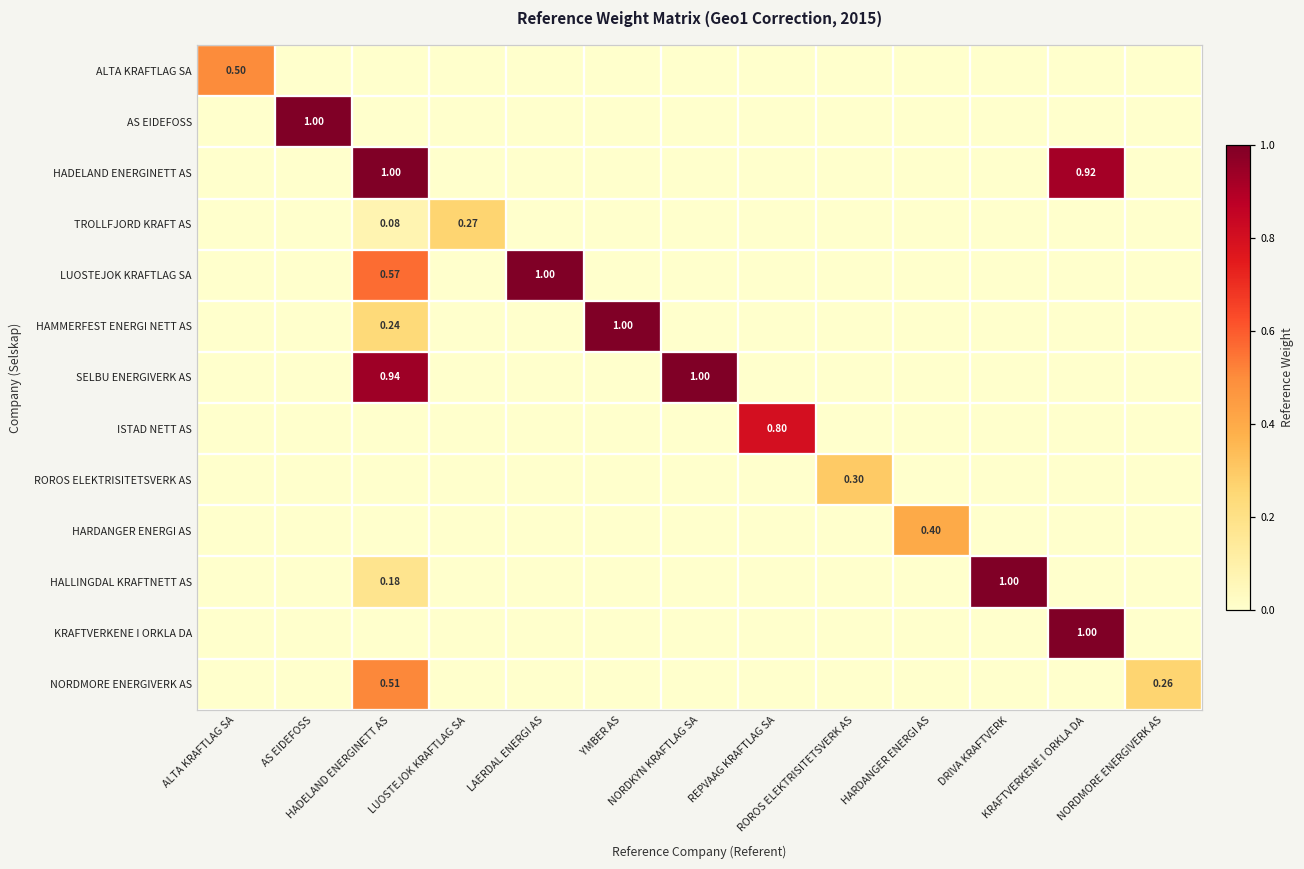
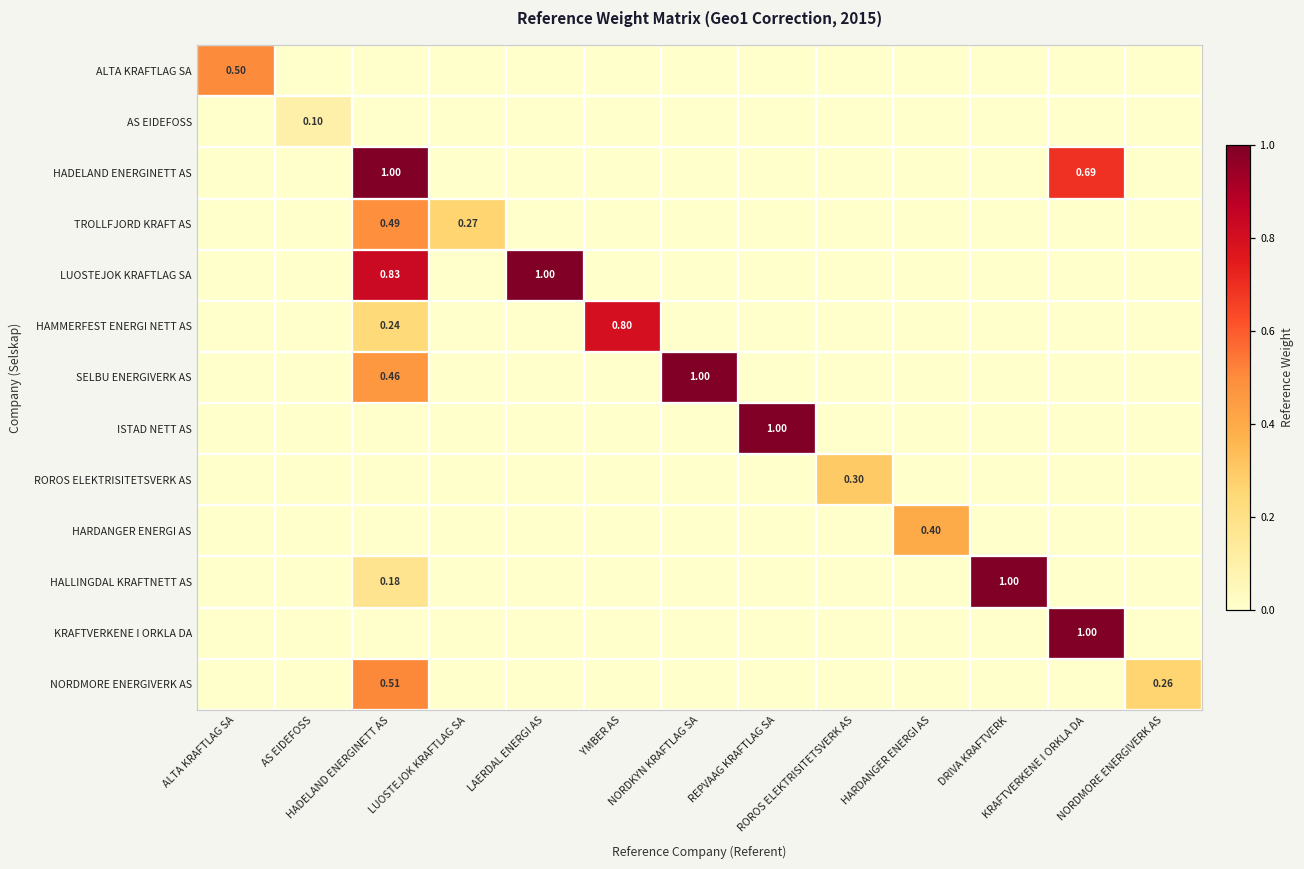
  {
    "ALTA KRAFTLAG SA": {
      "ALTA KRAFTLAG SA": 0.50
    },
    "AS EIDEFOSS": {
-     "AS EIDEFOSS": 1.00
+     "AS EIDEFOSS": 0.10
    },
    "HADELAND ENERGINETT AS": {
      "HADELAND ENERGINETT AS": 1.00,
-     "KRAFTVERKENE I ORKLA DA": 0.92
+     "KRAFTVERKENE I ORKLA DA": 0.69
    },
    "TROLLFJORD KRAFT AS": {
-     "HADELAND ENERGINETT AS": 0.08,
+     "HADELAND ENERGINETT AS": 0.49,
      "LUOSTEJOK KRAFTLAG SA": 0.27
    },
    "LUOSTEJOK KRAFTLAG SA": {
-     "HADELAND ENERGINETT AS": 0.57,
+     "HADELAND ENERGINETT AS": 0.83,
      "LAERDAL ENERGI AS": 1.00
    },
    "HAMMERFEST ENERGI NETT AS": {
      "HADELAND ENERGINETT AS": 0.24,
-     "YMBER AS": 1.00
+     "YMBER AS": 0.80
    },
    "SELBU ENERGIVERK AS": {
-     "HADELAND ENERGINETT AS": 0.94,
+     "HADELAND ENERGINETT AS": 0.46,
      "NORDKYN KRAFTLAG SA": 1.00
    },
    "ISTAD NETT AS": {
-     "REPVAAG KRAFTLAG SA": 0.80
+     "REPVAAG KRAFTLAG SA": 1.00
    },
    "ROROS ELEKTRISITETSVERK AS": {
      "ROROS ELEKTRISITETSVERK AS": 0.30
    },
    "HARDANGER ENERGI AS": {
      "HARDANGER ENERGI AS": 0.40
    },
    "HALLINGDAL KRAFTNETT AS": {
      "HADELAND ENERGINETT AS": 0.18,
      "DRIVA KRAFTVERK": 1.00
    },
    "KRAFTVERKENE I ORKLA DA": {
      "KRAFTVERKENE I ORKLA DA": 1.00
    },
    "NORDMORE ENERGIVERK AS": {
      "HADELAND ENERGINETT AS": 0.51,
      "NORDMORE ENERGIVERK AS": 0.26
    }
  }
